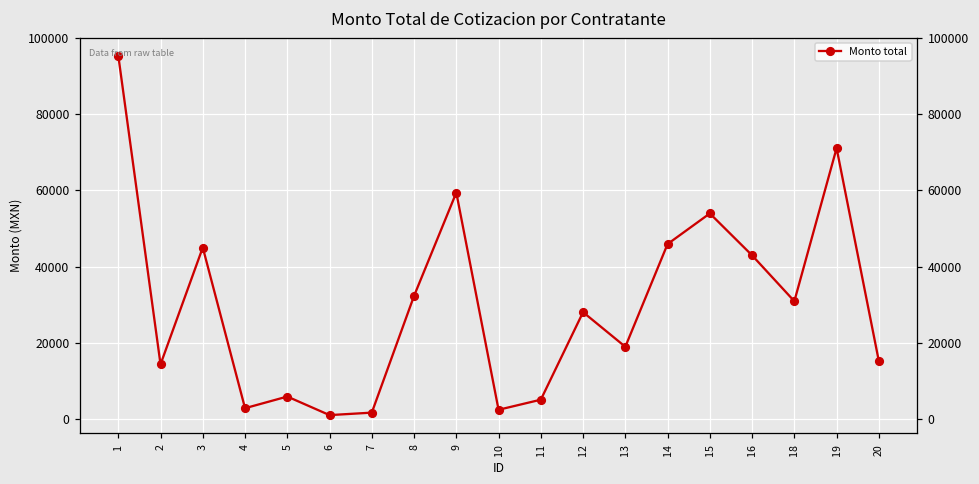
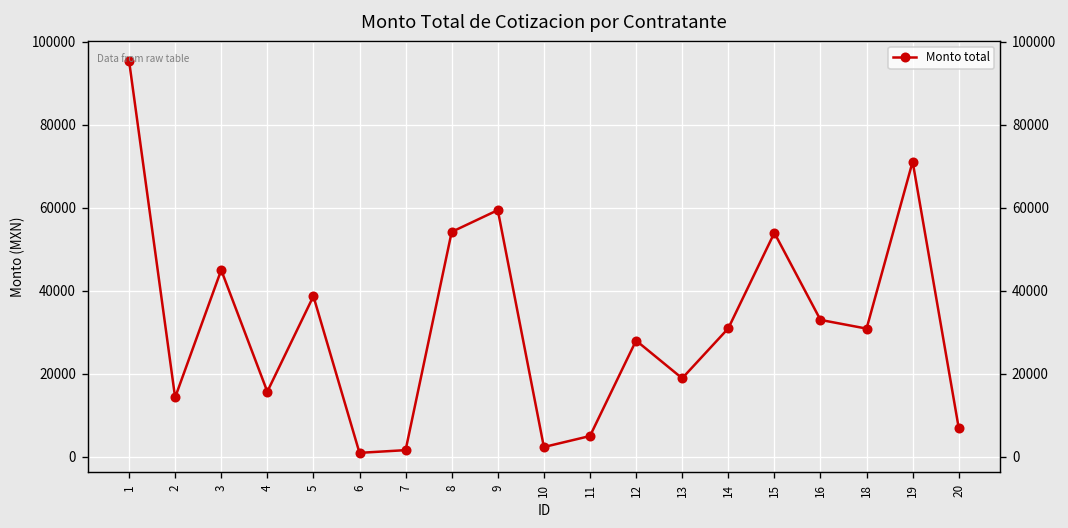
  {
    "1": 95000,
    "2": 14000,
    "3": 45000,
-   "4": 3000,
-   "5": 6000,
+   "4": 16000,
+   "5": 39000,
    "6": 1000,
    "7": 2000,
-   "8": 32000,
+   "8": 54000,
    "9": 59000,
    "10": 2000,
    "11": 5000,
    "12": 28000,
    "13": 19000,
-   "14": 46000,
+   "14": 31000,
    "15": 54000,
-   "16": 43000,
+   "16": 33000,
    "18": 31000,
    "19": 71000,
-   "20": 15000
+   "20": 7000
  }
